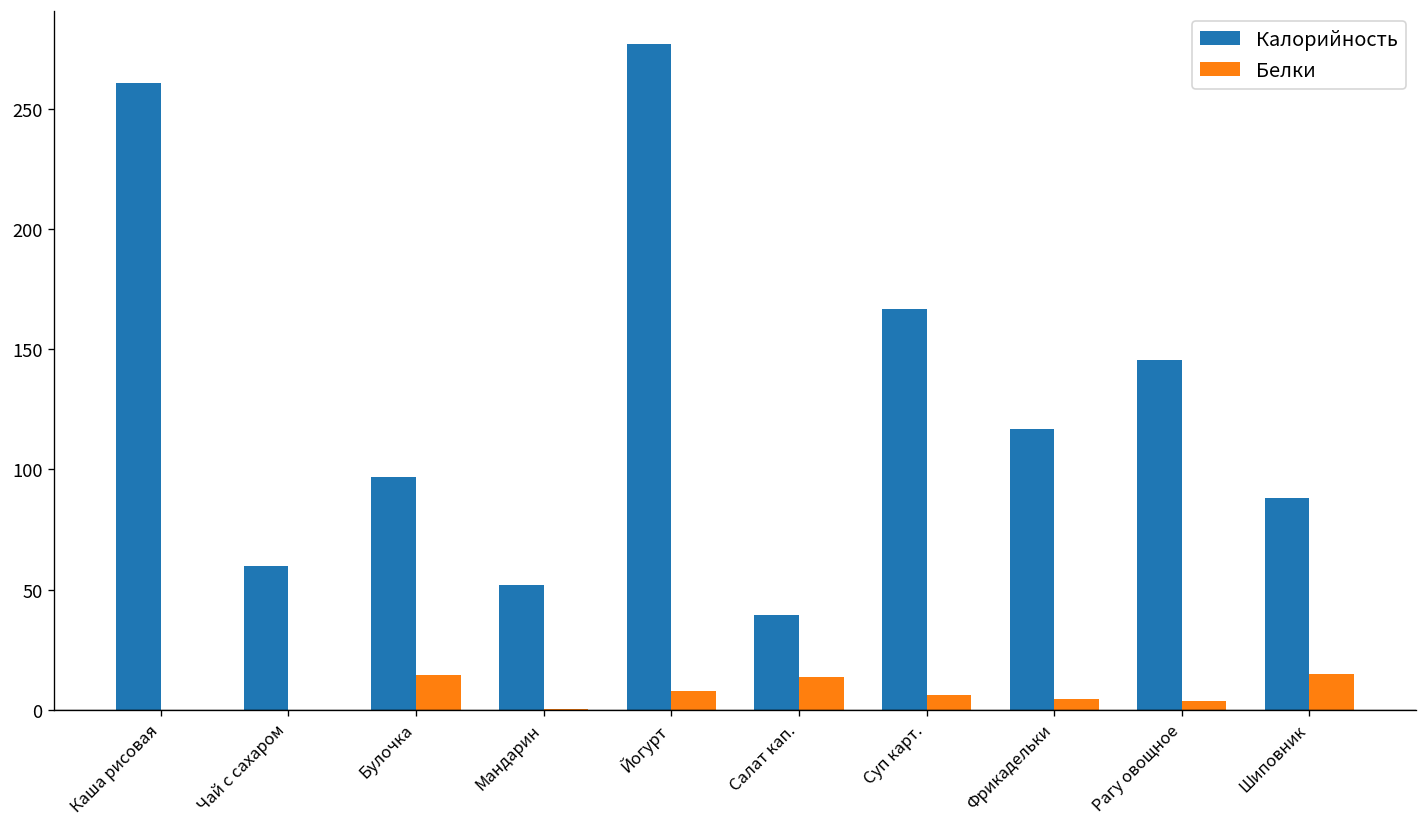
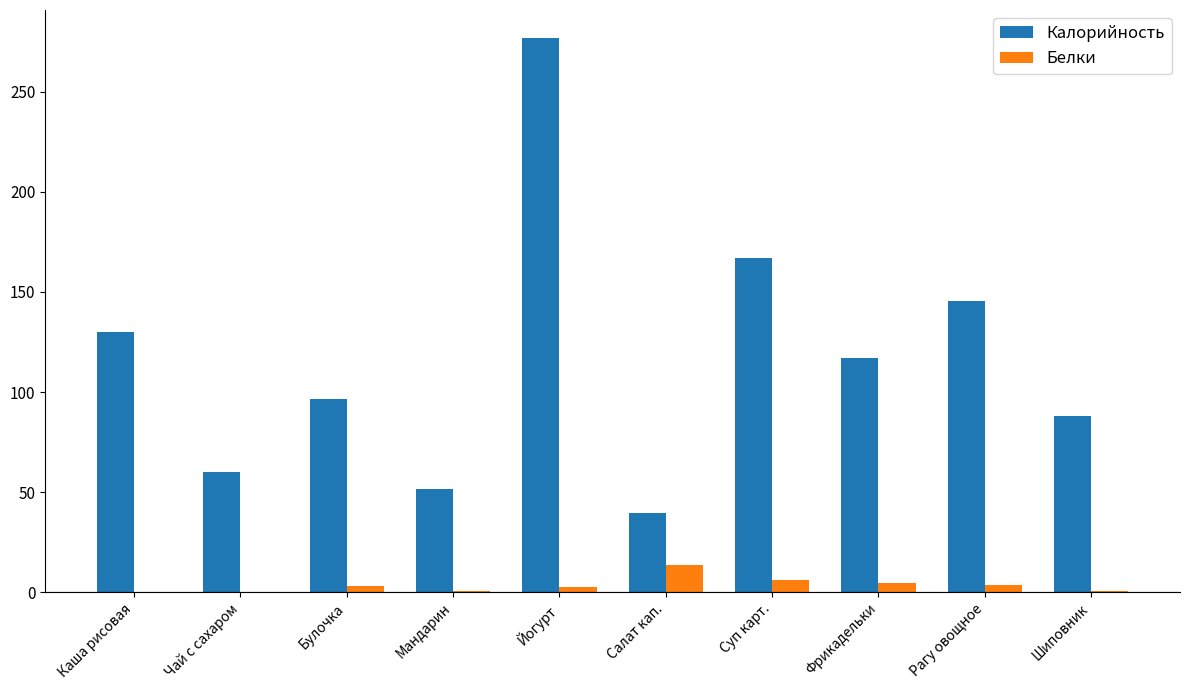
  {
    "Калорийность": {
-     "Каша рисовая": 261,
+     "Каша рисовая": 130,
      "Чай с сахаром": 60,
      "Булочка": 97,
      "Мандарин": 52,
      "Йогурт": 277,
      "Салат кап.": 40,
      "Суп карт.": 167,
      "Фрикадельки": 117,
      "Рагу овощное": 146,
      "Шиповник": 88
    },
    "Белки": {
-     "Булочка": 14,
-     "Йогурт": 8,
+     "Булочка": 3,
+     "Йогурт": 2,
      "Салат кап.": 13,
      "Суп карт.": 6,
      "Фрикадельки": 4,
      "Рагу овощное": 3,
-     "Шиповник": 15
+     "Шиповник": 1
    }
  }
